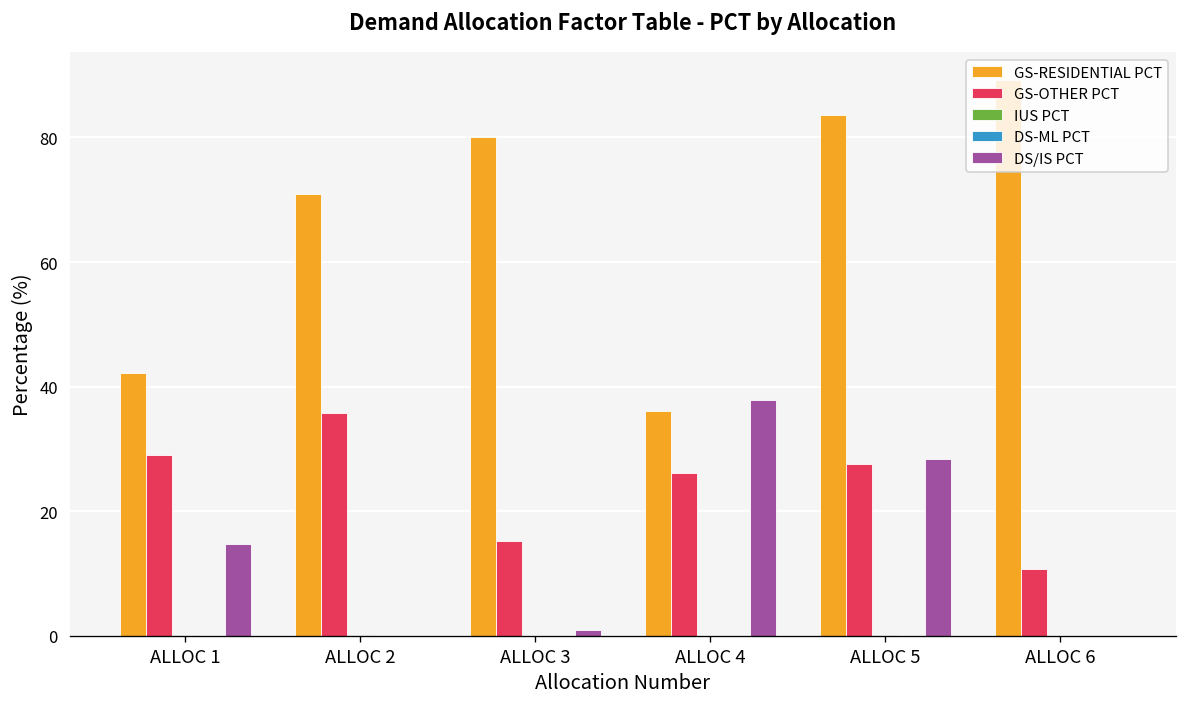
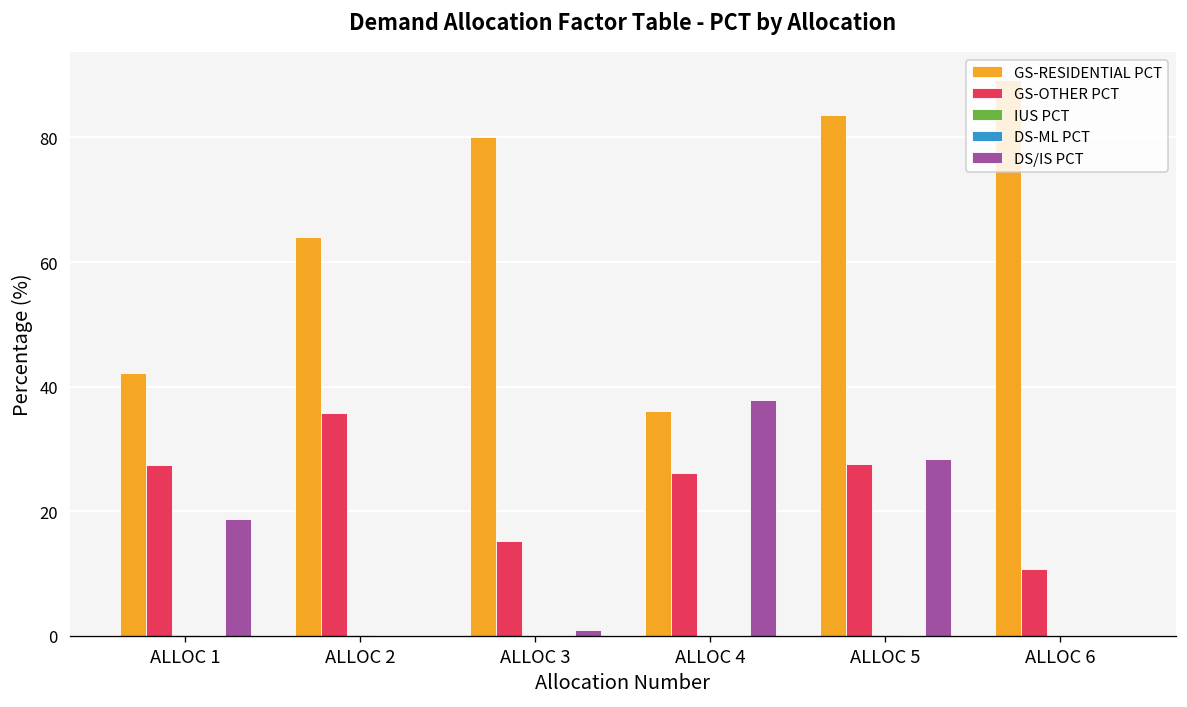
  {
    "GS-RESIDENTIAL PCT": {
      "ALLOC 1": 42,
-     "ALLOC 2": 71,
+     "ALLOC 2": 64,
      "ALLOC 3": 80,
      "ALLOC 4": 36,
      "ALLOC 5": 84
    },
    "GS-OTHER PCT": {
-     "ALLOC 1": 29,
+     "ALLOC 1": 27,
      "ALLOC 2": 36,
      "ALLOC 3": 15,
      "ALLOC 4": 26,
      "ALLOC 5": 28,
      "ALLOC 6": 11
    },
    "DS-ML PCT": {
      "ALLOC 1": 0,
      "ALLOC 2": 0,
      "ALLOC 3": 0,
      "ALLOC 4": 0,
      "ALLOC 5": 0
    },
    "DS/IS PCT": {
-     "ALLOC 1": 15,
+     "ALLOC 1": 19,
      "ALLOC 2": 0,
      "ALLOC 3": 1,
      "ALLOC 4": 38,
      "ALLOC 5": 28
    }
  }
